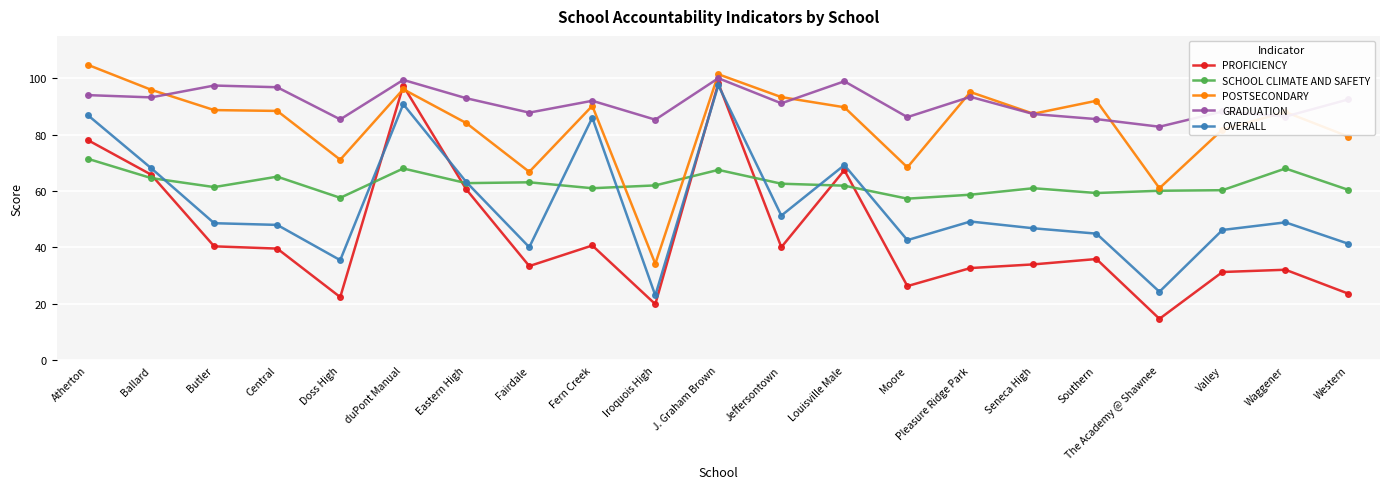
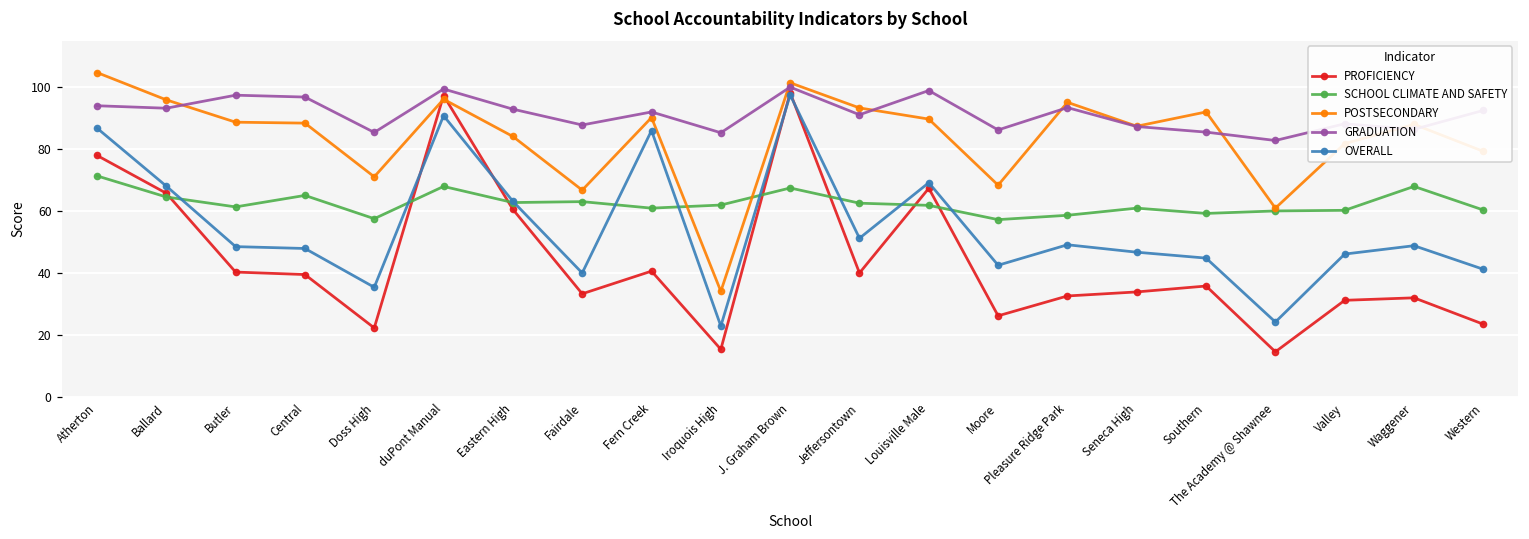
  {
    "PROFICIENCY": {
      "Atherton": 78,
      "Ballard": 66,
      "Butler": 40,
      "Central": 40,
      "Doss High": 22,
      "duPont Manual": 97,
      "Eastern High": 61,
      "Fairdale": 33,
      "Fern Creek": 41,
-     "Iroquois High": 20,
+     "Iroquois High": 16,
      "Jeffersontown": 40,
      "Louisville Male": 67,
      "Moore": 26,
      "Pleasure Ridge Park": 33,
      "Seneca High": 34,
      "Southern": 36,
      "The Academy @ Shawnee": 15,
      "Valley": 31,
      "Waggener": 32,
      "Western": 24
    },
    "SCHOOL CLIMATE AND SAFETY": {
      "Atherton": 71,
      "Ballard": 65,
      "Butler": 61,
      "Central": 65,
      "Doss High": 58,
      "duPont Manual": 68,
      "Fairdale": 63,
      "Fern Creek": 61,
      "Iroquois High": 62,
      "J. Graham Brown": 68,
      "Jeffersontown": 63,
      "Louisville Male": 62,
      "Moore": 57,
      "Pleasure Ridge Park": 59,
      "Seneca High": 61,
      "Southern": 59,
      "The Academy @ Shawnee": 60,
      "Valley": 60,
      "Waggener": 68,
      "Western": 60
    },
    "POSTSECONDARY": {
      "Atherton": 105,
      "Ballard": 96,
      "Butler": 89,
      "Central": 88,
      "Doss High": 71,
      "duPont Manual": 96,
      "Eastern High": 84,
      "Fairdale": 67,
      "Fern Creek": 90,
      "Iroquois High": 34,
      "J. Graham Brown": 101,
      "Jeffersontown": 93,
      "Louisville Male": 90,
      "Moore": 68,
      "Pleasure Ridge Park": 95,
      "Southern": 92,
      "The Academy @ Shawnee": 61,
      "Western": 79
    },
    "GRADUATION": {
      "Atherton": 94,
      "Ballard": 93,
      "Butler": 97,
      "Central": 97,
      "Doss High": 85,
      "duPont Manual": 99,
      "Eastern High": 93,
      "Fairdale": 88,
      "Fern Creek": 92,
      "Iroquois High": 85,
      "J. Graham Brown": 100,
      "Jeffersontown": 91,
      "Louisville Male": 99,
      "Moore": 86,
      "Pleasure Ridge Park": 93,
      "Southern": 86,
      "The Academy @ Shawnee": 83
    },
    "OVERALL": {
      "Atherton": 87,
      "Ballard": 68,
      "Butler": 49,
      "Central": 48,
      "Doss High": 36,
      "duPont Manual": 91,
      "Fairdale": 40,
      "Fern Creek": 86,
      "Iroquois High": 23,
      "Jeffersontown": 51,
      "Louisville Male": 69,
      "Moore": 43,
      "Pleasure Ridge Park": 49,
      "Seneca High": 47,
      "Southern": 45,
      "The Academy @ Shawnee": 24,
      "Valley": 46,
      "Waggener": 49,
      "Western": 41
    }
  }
